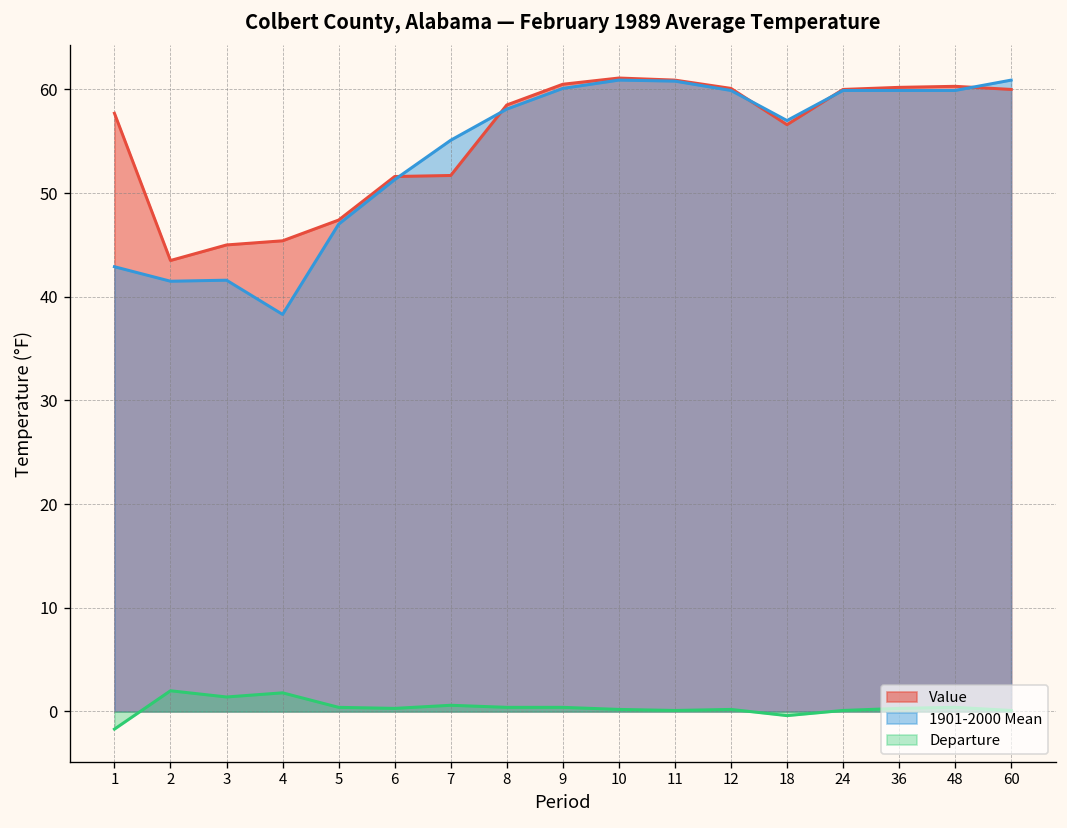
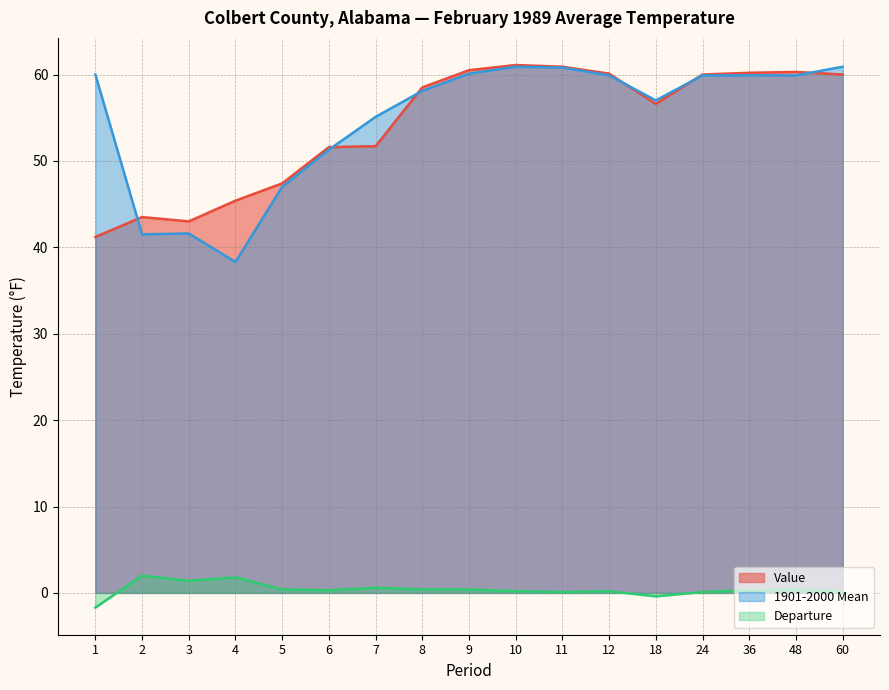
  {
    "Value": {
-     "1": 58,
+     "1": 41,
      "2": 44,
-     "3": 45,
+     "3": 43,
      "4": 45,
      "5": 47,
      "6": 52,
      "7": 52,
      "8": 59,
      "9": 61,
      "18": 57,
      "36": 60,
      "48": 60,
      "60": 60
    },
    "1901-2000 Mean": {
-     "1": 43,
+     "1": 60,
      "2": 42,
      "3": 42,
      "4": 38,
      "5": 47,
      "6": 51,
      "7": 55,
      "8": 58,
      "9": 60,
      "18": 57,
      "36": 60,
      "48": 60,
      "60": 61
    }
  }
